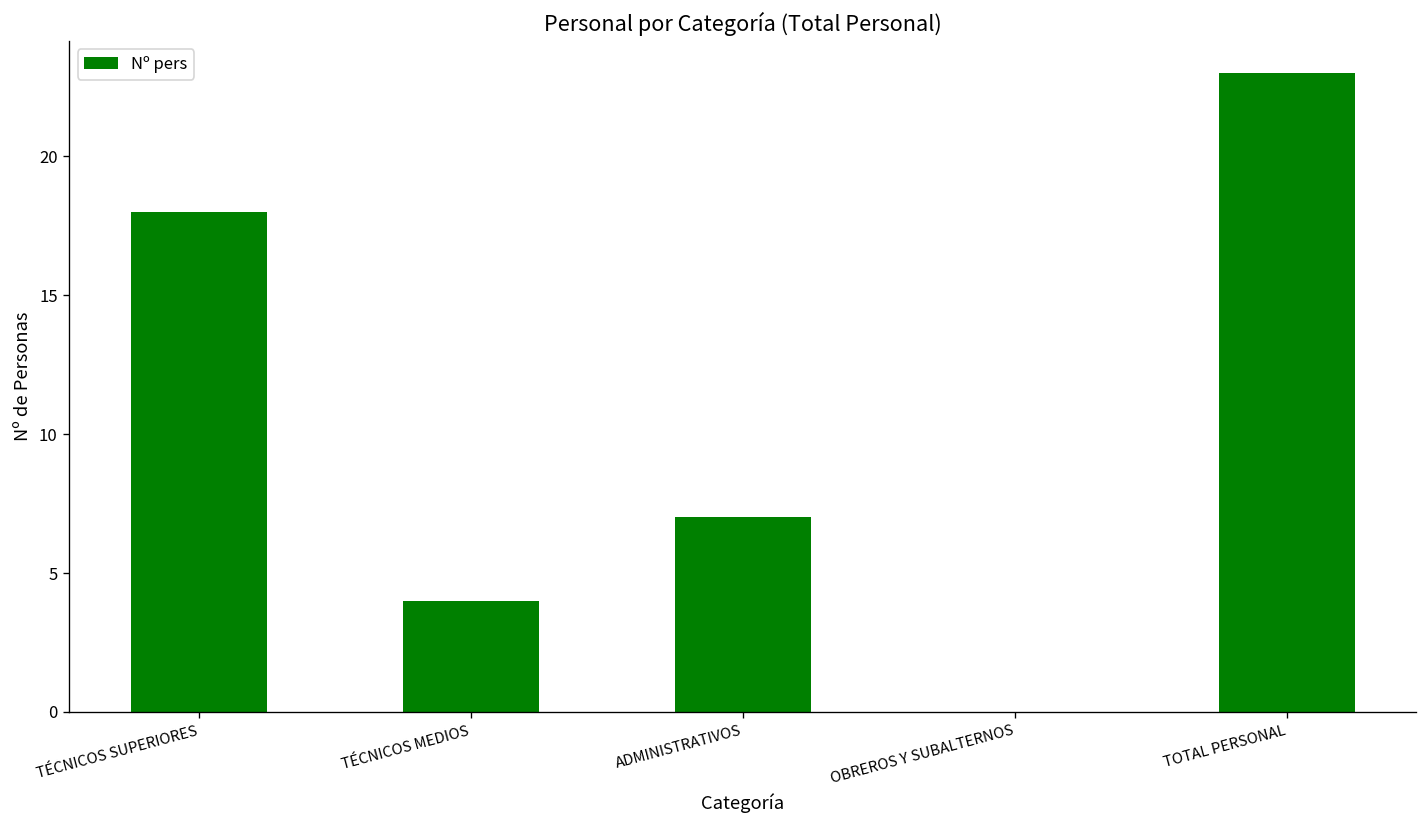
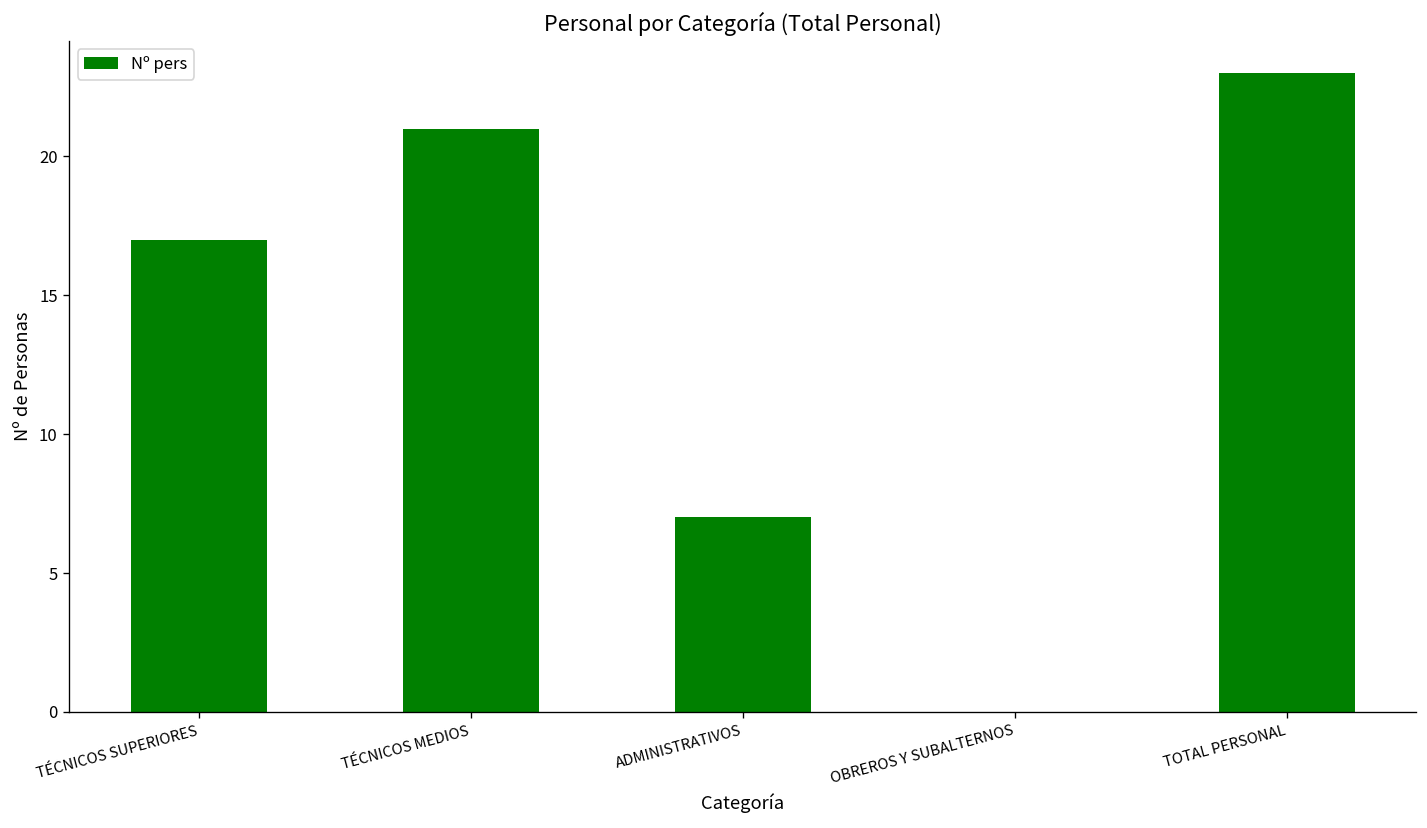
  {
-   "TÉCNICOS SUPERIORES": 18,
-   "TÉCNICOS MEDIOS": 4,
+   "TÉCNICOS SUPERIORES": 17,
+   "TÉCNICOS MEDIOS": 21,
    "ADMINISTRATIVOS": 7,
    "OBREROS Y SUBALTERNOS": 0,
    "TOTAL PERSONAL": 23
  }
